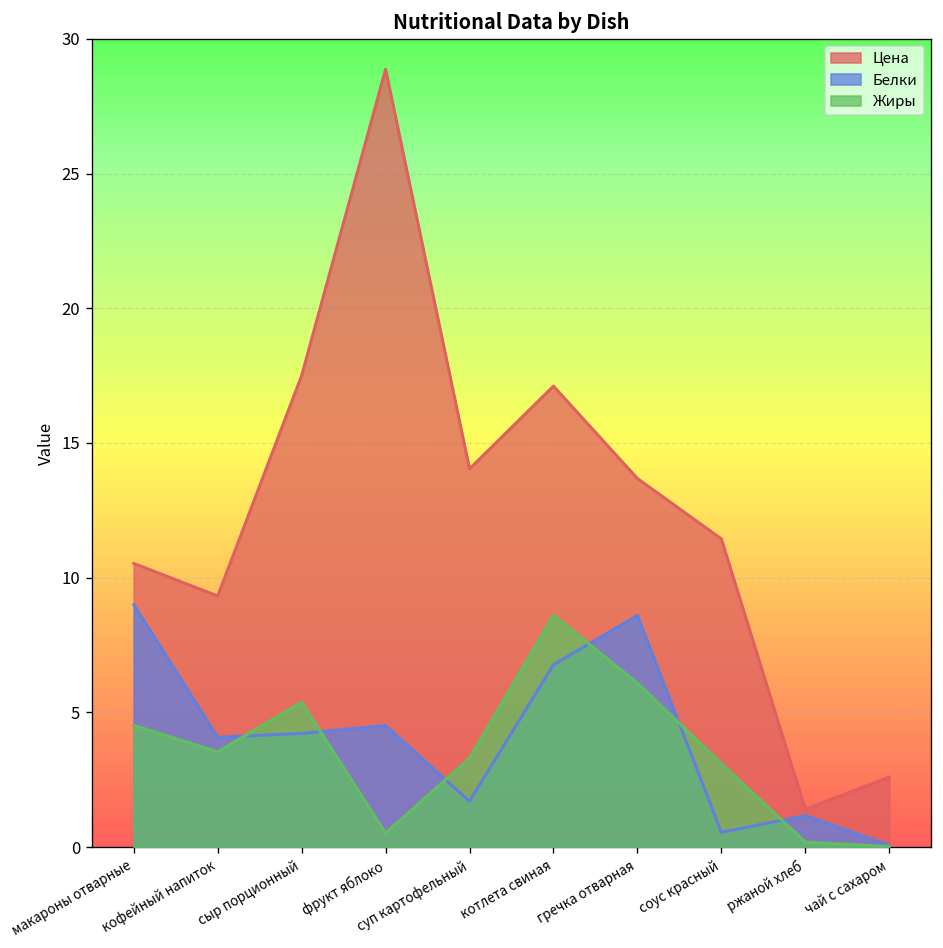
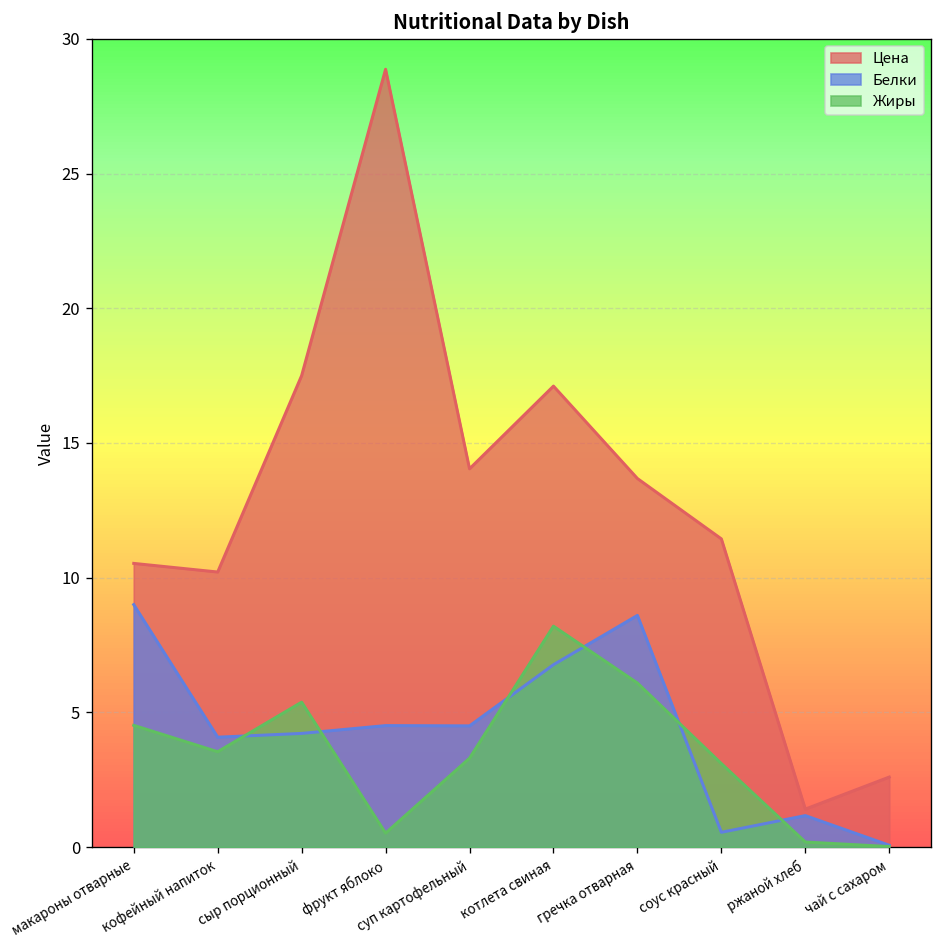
  {
    "Цена": {
      "макароны отварные": 10.5,
-     "кофейный напиток": 9.3,
+     "кофейный напиток": 10.2,
      "сыр порционный": 17.5,
      "фрукт яблоко": 28.9,
      "суп картофельный": 14.0,
      "котлета свиная": 17.1,
      "гречка отварная": 13.7,
      "соус красный": 11.4,
      "ржаной хлеб": 1.4,
      "чай с сахаром": 2.6
    },
    "Белки": {
      "макароны отварные": 9.0,
      "кофейный напиток": 4.1,
      "сыр порционный": 4.2,
      "фрукт яблоко": 4.5,
-     "суп картофельный": 1.7,
+     "суп картофельный": 4.5,
      "котлета свиная": 6.8,
      "гречка отварная": 8.6,
      "соус красный": 0.6,
      "ржаной хлеб": 1.2
    },
    "Жиры": {
      "макароны отварные": 4.5,
      "кофейный напиток": 3.5,
      "сыр порционный": 5.4,
      "фрукт яблоко": 0.5,
      "суп картофельный": 3.3,
-     "котлета свиная": 8.6,
+     "котлета свиная": 8.2,
      "гречка отварная": 6.1,
      "соус красный": 3.1,
      "ржаной хлеб": 0.2
    }
  }
